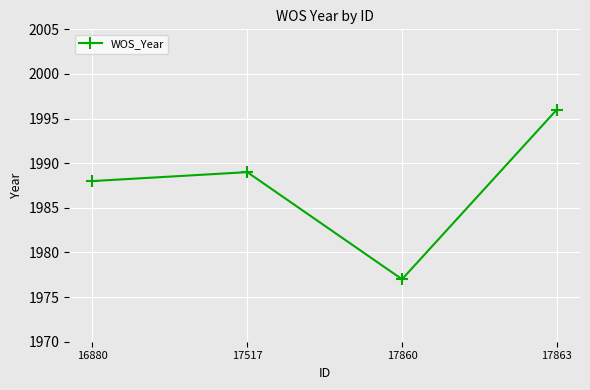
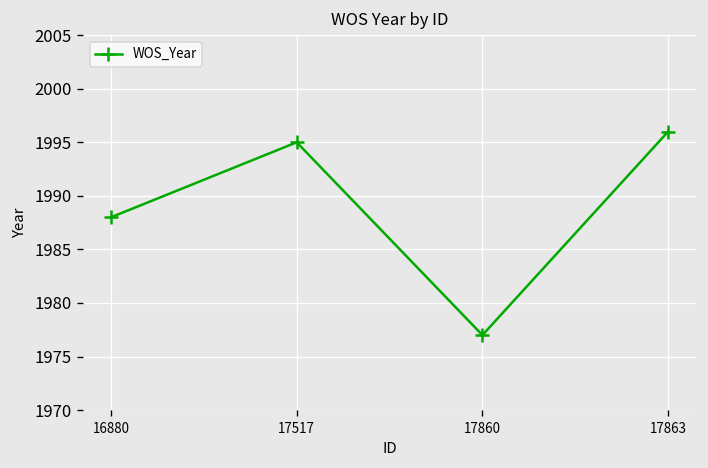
  {
    "16880": 1988,
-   "17517": 1989,
+   "17517": 1995,
    "17860": 1977,
    "17863": 1996
  }
